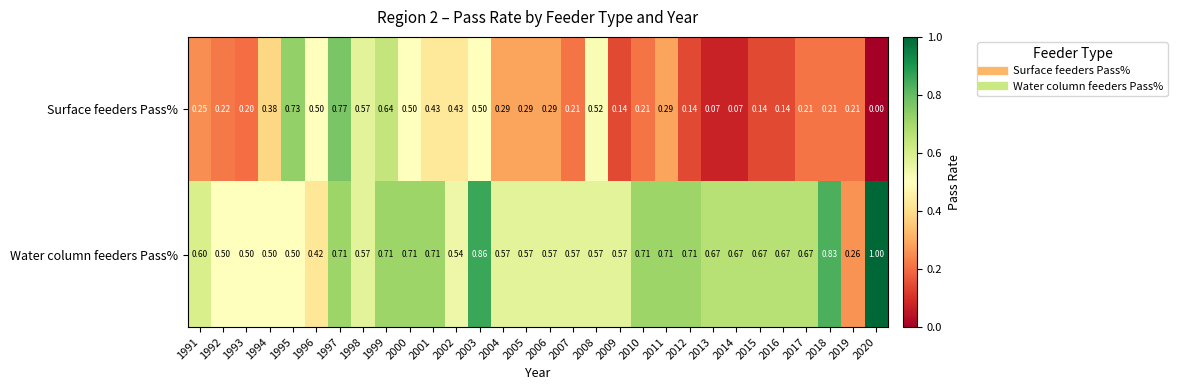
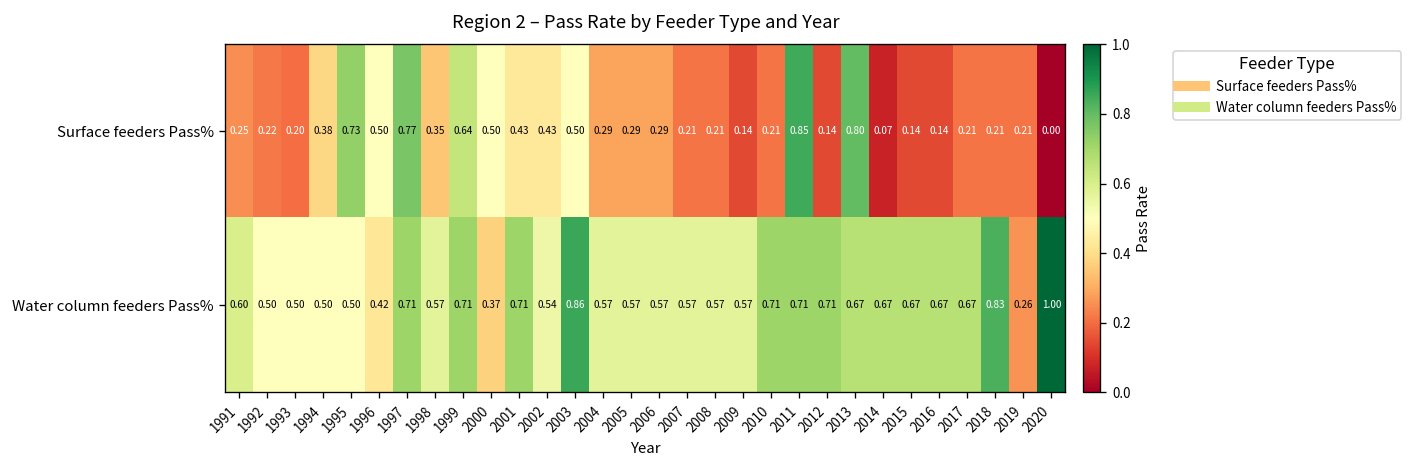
  {
    "Surface feeders Pass%": {
      "1991": 0.25,
      "1992": 0.22,
      "1993": 0.20,
      "1994": 0.38,
      "1995": 0.73,
      "1996": 0.50,
      "1997": 0.77,
-     "1998": 0.57,
+     "1998": 0.35,
      "1999": 0.64,
      "2000": 0.50,
      "2001": 0.43,
      "2002": 0.43,
      "2003": 0.50,
      "2004": 0.29,
      "2005": 0.29,
      "2006": 0.29,
      "2007": 0.21,
-     "2008": 0.52,
+     "2008": 0.21,
      "2009": 0.14,
      "2010": 0.21,
-     "2011": 0.29,
+     "2011": 0.85,
      "2012": 0.14,
-     "2013": 0.07,
+     "2013": 0.80,
      "2014": 0.07,
      "2015": 0.14,
      "2016": 0.14,
      "2017": 0.21,
      "2018": 0.21,
      "2019": 0.21,
      "2020": 0.00
    },
    "Water column feeders Pass%": {
      "1991": 0.60,
      "1992": 0.50,
      "1993": 0.50,
      "1994": 0.50,
      "1995": 0.50,
      "1996": 0.42,
      "1997": 0.71,
      "1998": 0.57,
      "1999": 0.71,
-     "2000": 0.71,
+     "2000": 0.37,
      "2001": 0.71,
      "2002": 0.54,
      "2003": 0.86,
      "2004": 0.57,
      "2005": 0.57,
      "2006": 0.57,
      "2007": 0.57,
      "2008": 0.57,
      "2009": 0.57,
      "2010": 0.71,
      "2011": 0.71,
      "2012": 0.71,
      "2013": 0.67,
      "2014": 0.67,
      "2015": 0.67,
      "2016": 0.67,
      "2017": 0.67,
      "2018": 0.83,
      "2019": 0.26,
      "2020": 1.00
    }
  }
